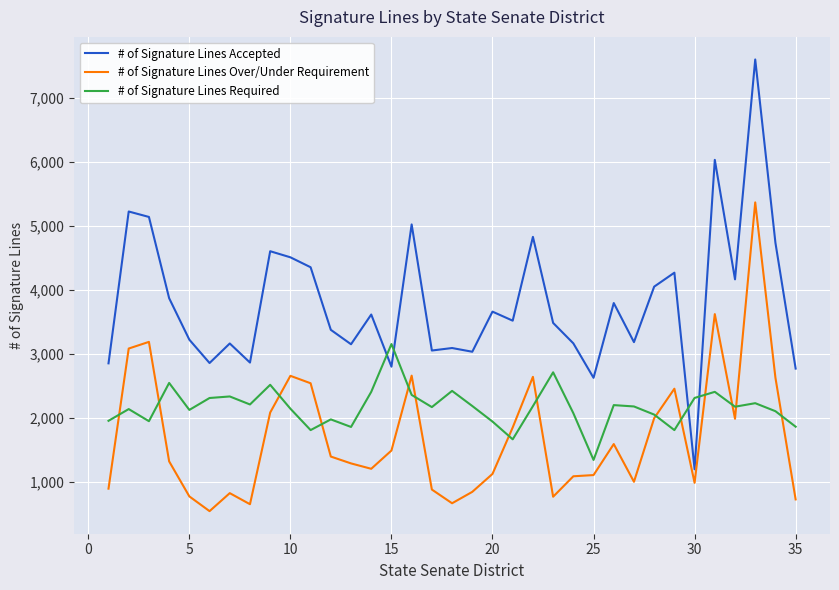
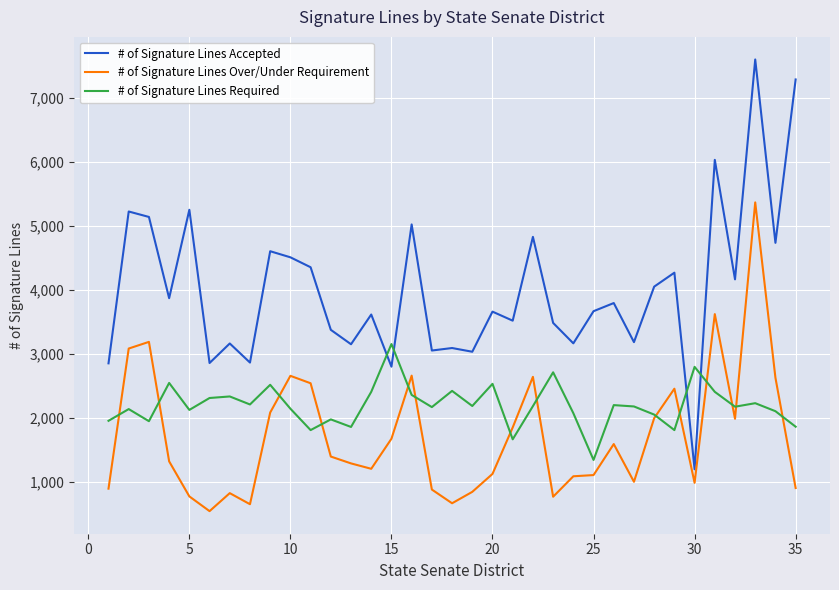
  {
    "# of Signature Lines Accepted": {
-     "5": "3,200",
+     "5": "5,300",
      "10": "4,500",
      "15": "2,800",
      "20": "3,700",
-     "25": "2,600",
+     "25": "3,700",
      "30": "1,200",
-     "35": "2,800"
+     "35": "7,300"
    },
    "# of Signature Lines Over/Under Requirement": {
      "5": "800",
      "10": "2,700",
-     "15": "1,500",
+     "15": "1,700",
      "20": "1,100",
      "25": "1,100",
      "30": "1,000",
-     "35": "700"
+     "35": "900"
    },
    "# of Signature Lines Required": {
      "5": "2,100",
      "10": "2,100",
      "15": "3,200",
-     "20": "1,900",
+     "20": "2,500",
      "25": "1,300",
-     "30": "2,300",
+     "30": "2,800",
      "35": "1,900"
    }
  }
